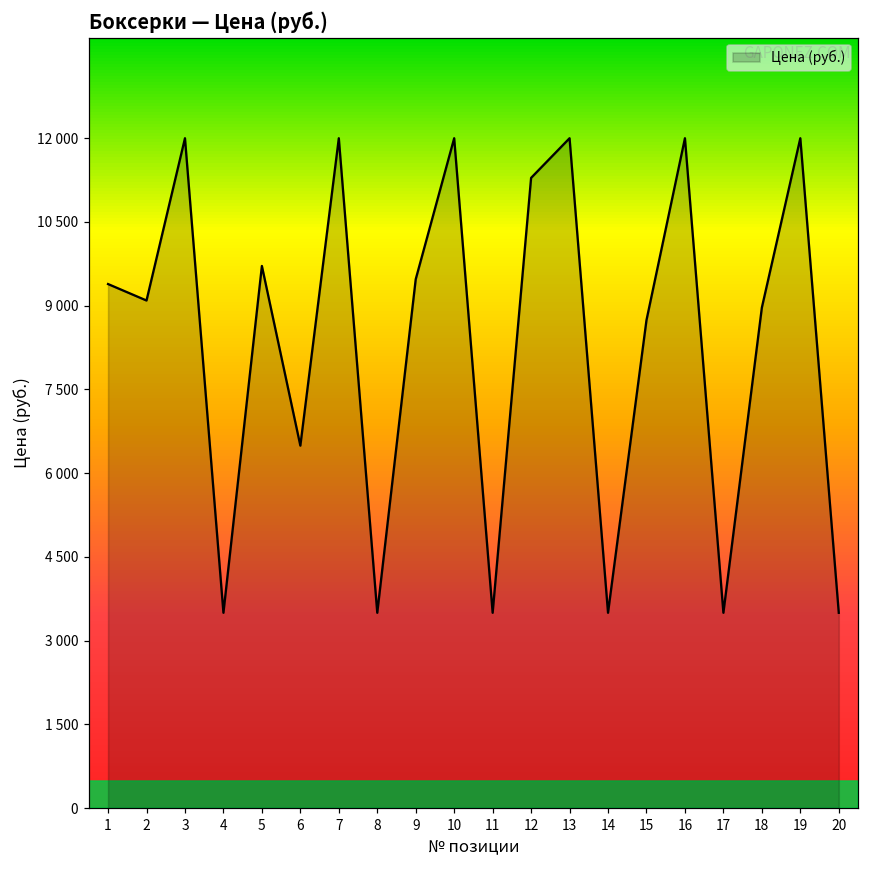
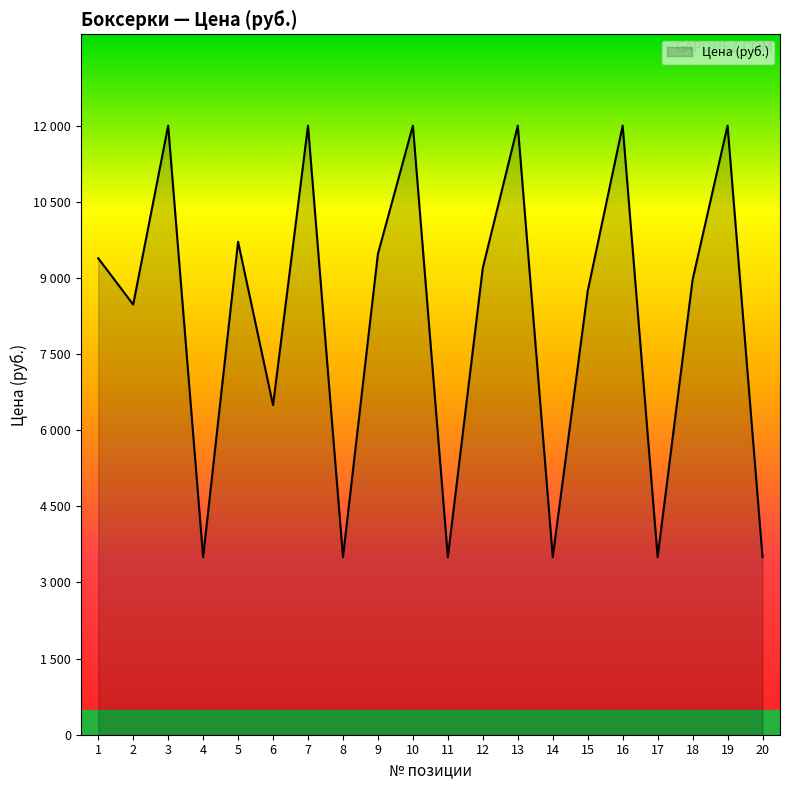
  {
    "1": 9400,
-   "2": 9100,
+   "2": 8500,
    "3": 12000,
    "4": 3500,
    "5": 9700,
    "6": 6500,
    "7": 12000,
    "8": 3500,
    "9": 9500,
    "10": 12000,
    "11": 3500,
-   "12": 11300,
+   "12": 9200,
    "13": 12000,
    "14": 3500,
    "15": 8700,
    "16": 12000,
    "17": 3500,
    "18": 9000,
    "19": 12000,
    "20": 3500
  }
